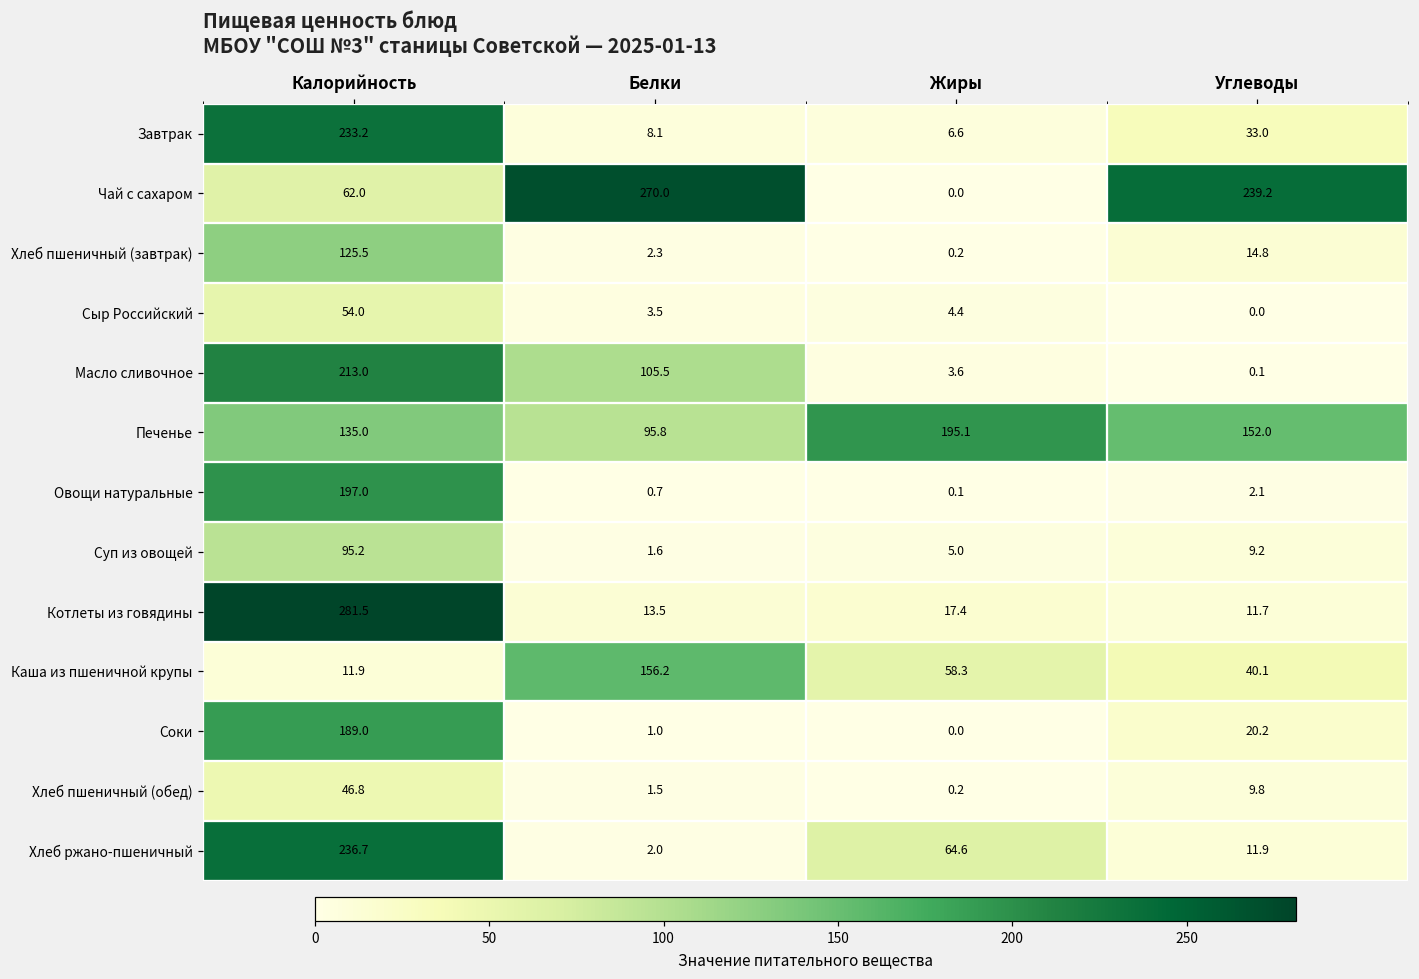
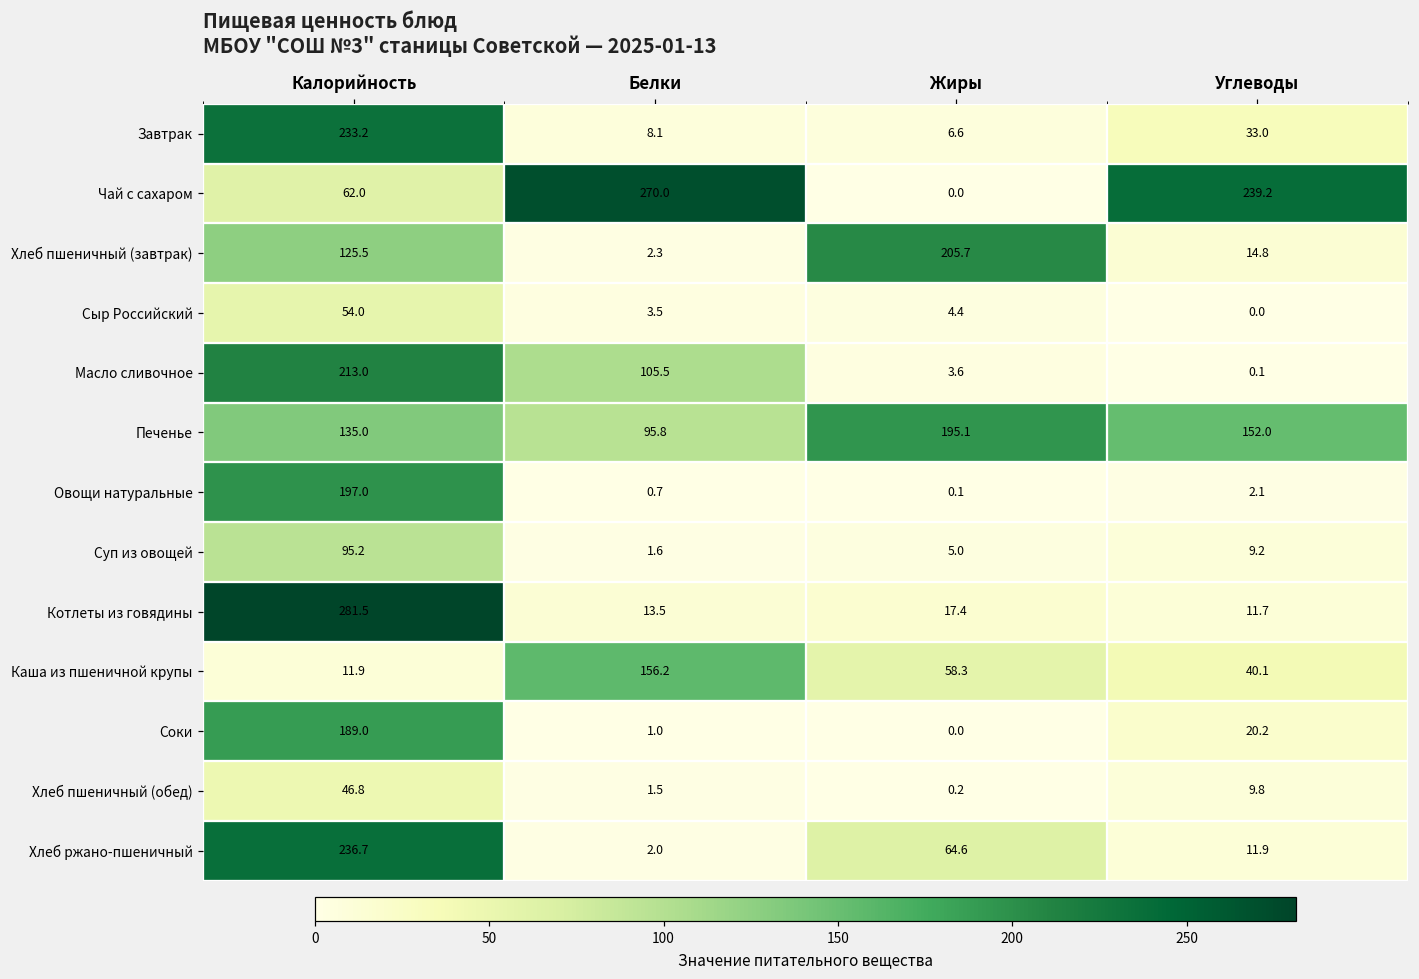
  {
    "Завтрак": {
      "Калорийность": 233.2,
      "Белки": 8.1,
      "Жиры": 6.6,
      "Углеводы": 33.0
    },
    "Чай с сахаром": {
      "Калорийность": 62.0,
      "Белки": 270.0,
      "Жиры": 0.0,
      "Углеводы": 239.2
    },
    "Хлеб пшеничный (завтрак)": {
      "Калорийность": 125.5,
      "Белки": 2.3,
-     "Жиры": 0.2,
+     "Жиры": 205.7,
      "Углеводы": 14.8
    },
    "Сыр Российский": {
      "Калорийность": 54.0,
      "Белки": 3.5,
      "Жиры": 4.4,
      "Углеводы": 0.0
    },
    "Масло сливочное": {
      "Калорийность": 213.0,
      "Белки": 105.5,
      "Жиры": 3.6,
      "Углеводы": 0.1
    },
    "Печенье": {
      "Калорийность": 135.0,
      "Белки": 95.8,
      "Жиры": 195.1,
      "Углеводы": 152.0
    },
    "Овощи натуральные": {
      "Калорийность": 197.0,
      "Белки": 0.7,
      "Жиры": 0.1,
      "Углеводы": 2.1
    },
    "Суп из овощей": {
      "Калорийность": 95.2,
      "Белки": 1.6,
      "Жиры": 5.0,
      "Углеводы": 9.2
    },
    "Котлеты из говядины": {
      "Калорийность": 281.5,
      "Белки": 13.5,
      "Жиры": 17.4,
      "Углеводы": 11.7
    },
    "Каша из пшеничной крупы": {
      "Калорийность": 11.9,
      "Белки": 156.2,
      "Жиры": 58.3,
      "Углеводы": 40.1
    },
    "Соки": {
      "Калорийность": 189.0,
      "Белки": 1.0,
      "Жиры": 0.0,
      "Углеводы": 20.2
    },
    "Хлеб пшеничный (обед)": {
      "Калорийность": 46.8,
      "Белки": 1.5,
      "Жиры": 0.2,
      "Углеводы": 9.8
    },
    "Хлеб ржано-пшеничный": {
      "Калорийность": 236.7,
      "Белки": 2.0,
      "Жиры": 64.6,
      "Углеводы": 11.9
    }
  }
